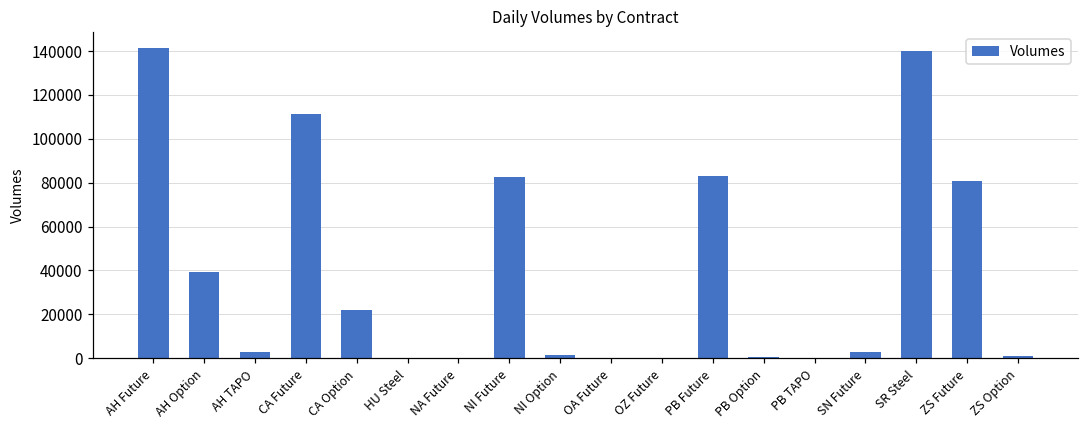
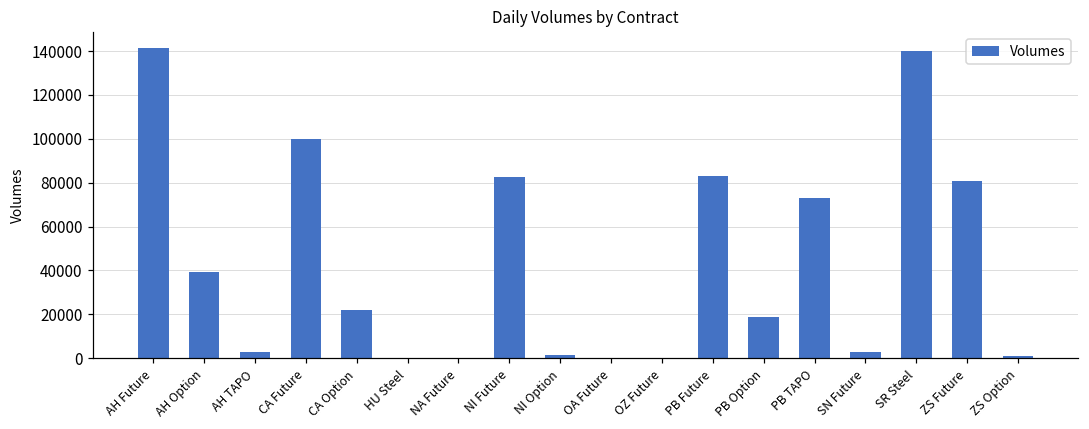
  {
    "AH Future": 141000,
    "AH Option": 39000,
    "AH TAPO": 3000,
-   "CA Future": 111000,
+   "CA Future": 100000,
    "CA Option": 22000,
    "NI Future": 82000,
    "NI Option": 1000,
    "PB Future": 83000,
-   "PB Option": 0,
-   "PB TAPO": 0,
+   "PB Option": 19000,
+   "PB TAPO": 73000,
    "SN Future": 3000,
    "SR Steel": 140000,
    "ZS Future": 81000
  }
